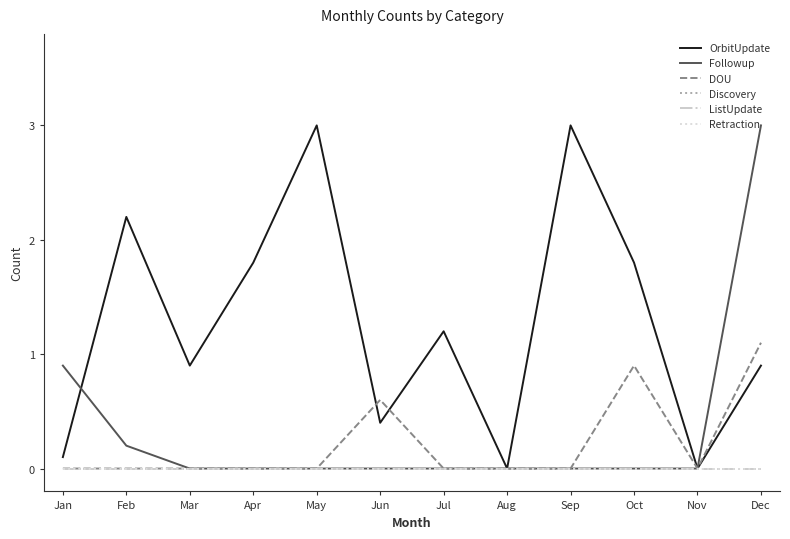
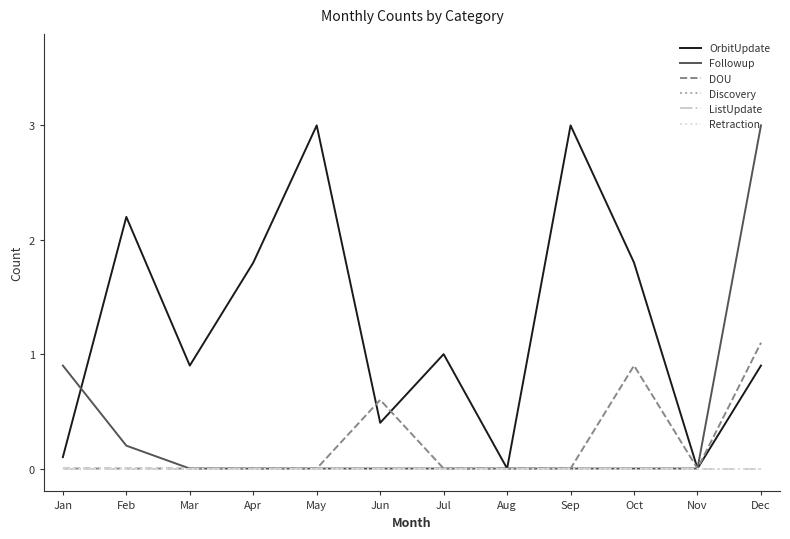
  {
    "OrbitUpdate": {
      "Jan": 0.1,
      "Feb": 2.2,
      "Mar": 0.9,
      "Apr": 1.8,
      "May": 3.0,
      "Jun": 0.4,
-     "Jul": 1.2,
+     "Jul": 1.0,
      "Sep": 3.0,
      "Oct": 1.8,
      "Dec": 0.9
    },
    "Followup": {
      "Jan": 0.9,
      "Feb": 0.2,
      "Dec": 3.0
    },
    "DOU": {
      "Jun": 0.6,
      "Oct": 0.9,
      "Dec": 1.1
    },
    "Retraction": {
      "Dec": 0.0
    }
  }
